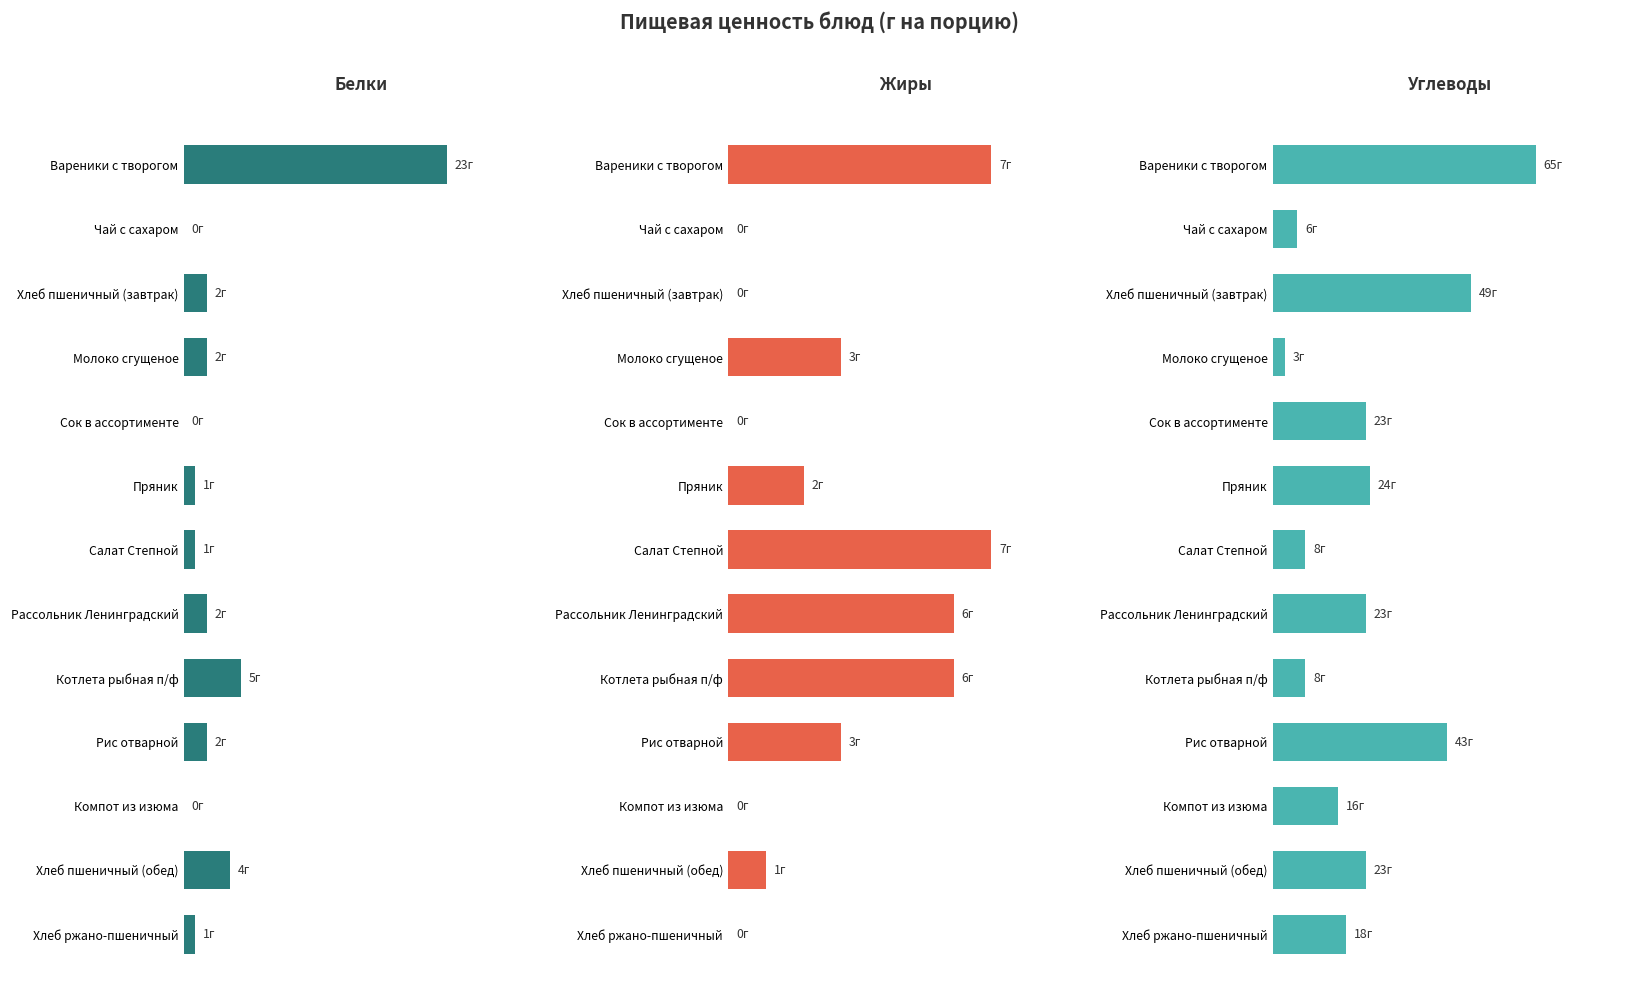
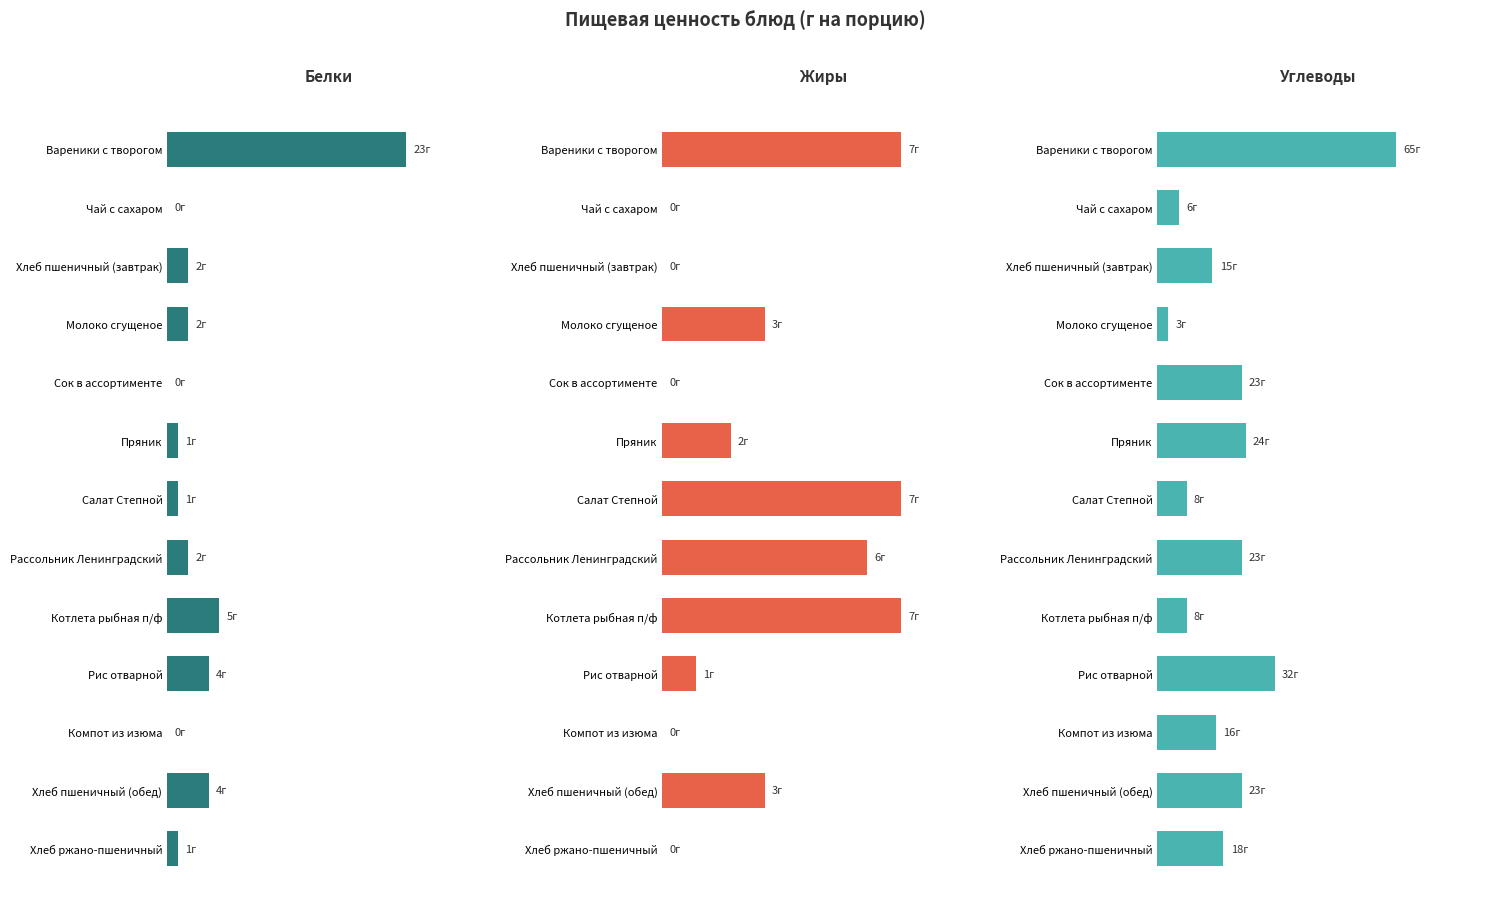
  {
    "Белки": {
      "Вареники с творогом": "23г",
      "Чай с сахаром": "0г",
      "Хлеб пшеничный (завтрак)": "2г",
      "Молоко сгущеное": "2г",
      "Сок в ассортименте": "0г",
      "Пряник": "1г",
      "Салат Степной": "1г",
      "Рассольник Ленинградский": "2г",
      "Котлета рыбная п/ф": "5г",
-     "Рис отварной": "2г",
+     "Рис отварной": "4г",
      "Компот из изюма": "0г",
      "Хлеб пшеничный (обед)": "4г",
      "Хлеб ржано-пшеничный": "1г"
    },
    "Жиры": {
      "Вареники с творогом": "7г",
      "Чай с сахаром": "0г",
      "Хлеб пшеничный (завтрак)": "0г",
      "Молоко сгущеное": "3г",
      "Сок в ассортименте": "0г",
      "Пряник": "2г",
      "Салат Степной": "7г",
      "Рассольник Ленинградский": "6г",
-     "Котлета рыбная п/ф": "6г",
-     "Рис отварной": "3г",
+     "Котлета рыбная п/ф": "7г",
+     "Рис отварной": "1г",
      "Компот из изюма": "0г",
-     "Хлеб пшеничный (обед)": "1г",
+     "Хлеб пшеничный (обед)": "3г",
      "Хлеб ржано-пшеничный": "0г"
    },
    "Углеводы": {
      "Вареники с творогом": "65г",
      "Чай с сахаром": "6г",
-     "Хлеб пшеничный (завтрак)": "49г",
+     "Хлеб пшеничный (завтрак)": "15г",
      "Молоко сгущеное": "3г",
      "Сок в ассортименте": "23г",
      "Пряник": "24г",
      "Салат Степной": "8г",
      "Рассольник Ленинградский": "23г",
      "Котлета рыбная п/ф": "8г",
-     "Рис отварной": "43г",
+     "Рис отварной": "32г",
      "Компот из изюма": "16г",
      "Хлеб пшеничный (обед)": "23г",
      "Хлеб ржано-пшеничный": "18г"
    }
  }
